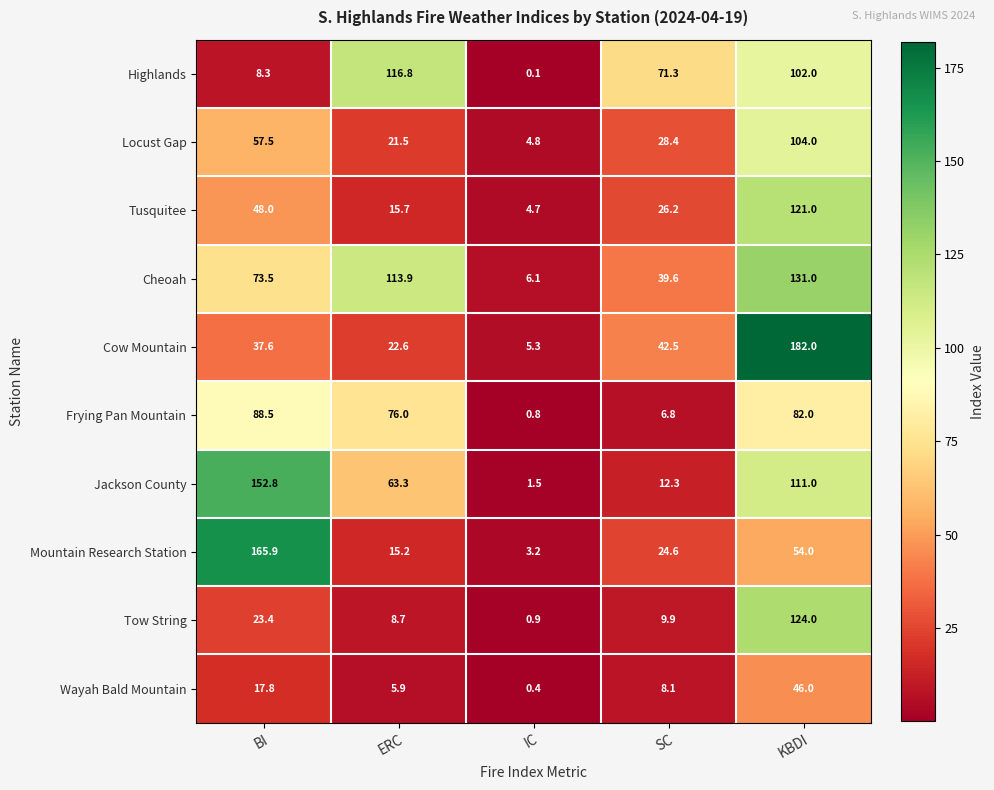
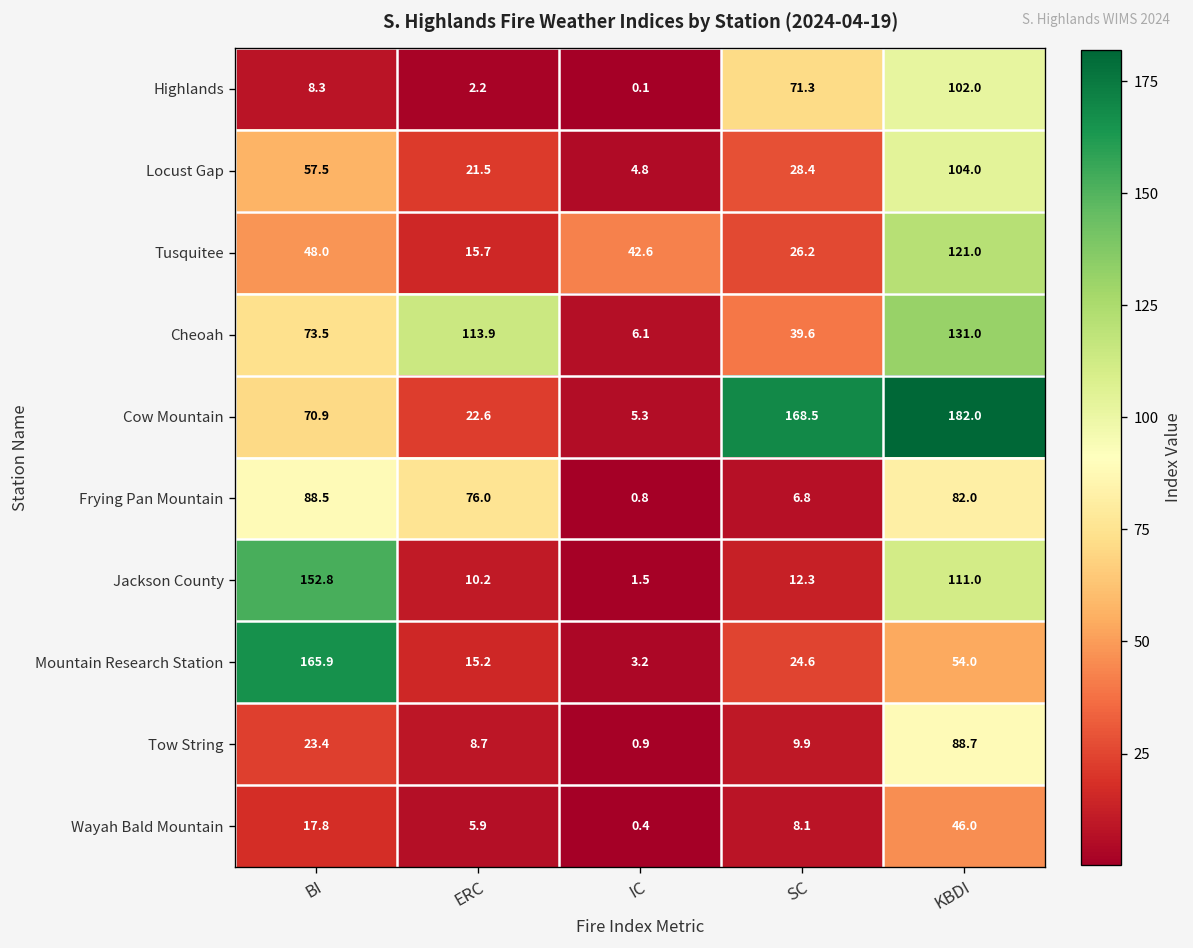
  {
    "Highlands": {
      "BI": 8.3,
-     "ERC": 116.8,
+     "ERC": 2.2,
      "IC": 0.1,
      "SC": 71.3,
      "KBDI": 102.0
    },
    "Locust Gap": {
      "BI": 57.5,
      "ERC": 21.5,
      "IC": 4.8,
      "SC": 28.4,
      "KBDI": 104.0
    },
    "Tusquitee": {
      "BI": 48.0,
      "ERC": 15.7,
-     "IC": 4.7,
+     "IC": 42.6,
      "SC": 26.2,
      "KBDI": 121.0
    },
    "Cheoah": {
      "BI": 73.5,
      "ERC": 113.9,
      "IC": 6.1,
      "SC": 39.6,
      "KBDI": 131.0
    },
    "Cow Mountain": {
-     "BI": 37.6,
+     "BI": 70.9,
      "ERC": 22.6,
      "IC": 5.3,
-     "SC": 42.5,
+     "SC": 168.5,
      "KBDI": 182.0
    },
    "Frying Pan Mountain": {
      "BI": 88.5,
      "ERC": 76.0,
      "IC": 0.8,
      "SC": 6.8,
      "KBDI": 82.0
    },
    "Jackson County": {
      "BI": 152.8,
-     "ERC": 63.3,
+     "ERC": 10.2,
      "IC": 1.5,
      "SC": 12.3,
      "KBDI": 111.0
    },
    "Mountain Research Station": {
      "BI": 165.9,
      "ERC": 15.2,
      "IC": 3.2,
      "SC": 24.6,
      "KBDI": 54.0
    },
    "Tow String": {
      "BI": 23.4,
      "ERC": 8.7,
      "IC": 0.9,
      "SC": 9.9,
-     "KBDI": 124.0
+     "KBDI": 88.7
    },
    "Wayah Bald Mountain": {
      "BI": 17.8,
      "ERC": 5.9,
      "IC": 0.4,
      "SC": 8.1,
      "KBDI": 46.0
    }
  }
